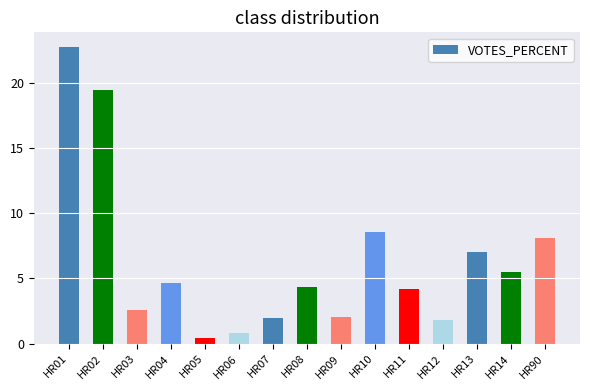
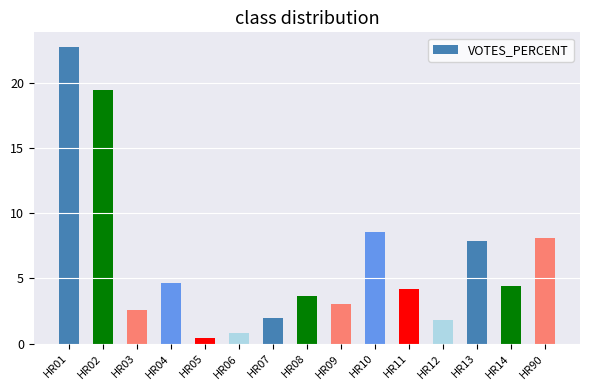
  {
    "HR01": 22.7,
    "HR02": 19.4,
    "HR03": 2.6,
    "HR04": 4.7,
    "HR05": 0.4,
    "HR06": 0.8,
    "HR07": 2.0,
-   "HR08": 4.4,
-   "HR09": 2.0,
+   "HR08": 3.6,
+   "HR09": 3.1,
    "HR10": 8.5,
    "HR11": 4.2,
    "HR12": 1.8,
-   "HR13": 7.0,
-   "HR14": 5.5,
+   "HR13": 7.9,
+   "HR14": 4.4,
    "HR90": 8.1
  }
